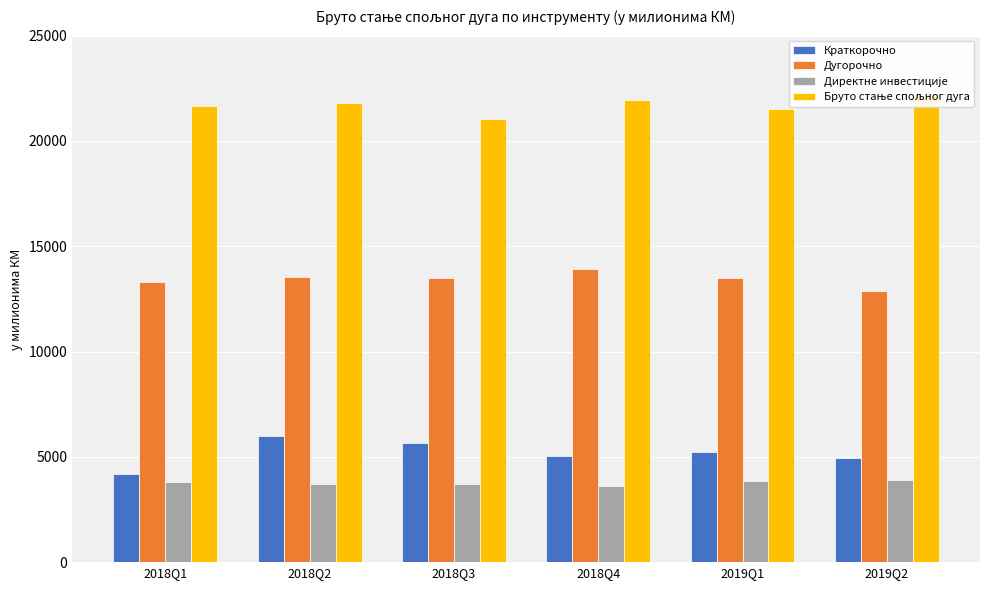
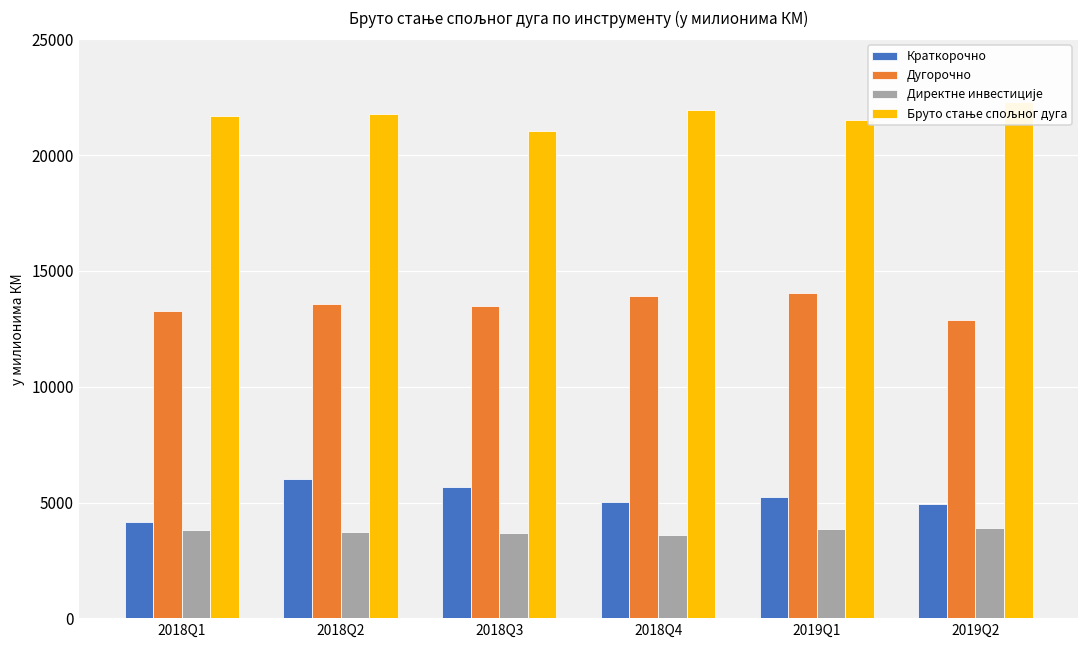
  {
    "Краткорочно": {
      "2018Q1": 4200,
      "2018Q2": 6000,
      "2018Q3": 5700,
      "2018Q4": 5000,
      "2019Q1": 5200,
      "2019Q2": 4900
    },
    "Дугорочно": {
      "2018Q1": 13300,
      "2018Q2": 13600,
      "2018Q3": 13500,
      "2018Q4": 13900,
-     "2019Q1": 13500,
+     "2019Q1": 14000,
      "2019Q2": 12900
    },
    "Директне инвестиције": {
      "2018Q1": 3800,
      "2018Q2": 3700,
      "2018Q3": 3700,
      "2018Q4": 3600,
      "2019Q1": 3900,
      "2019Q2": 3900
    },
    "Бруто стање спољног дуга": {
      "2018Q1": 21700,
      "2018Q2": 21800,
      "2018Q3": 21100,
      "2018Q4": 21900,
      "2019Q1": 21500
    }
  }
